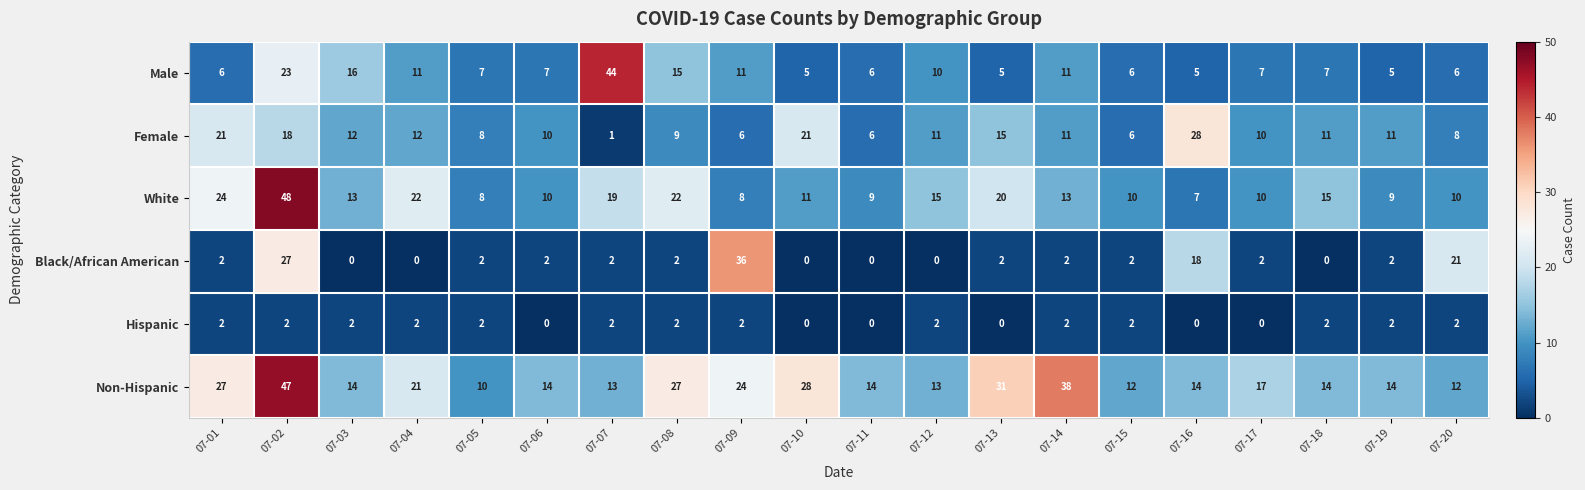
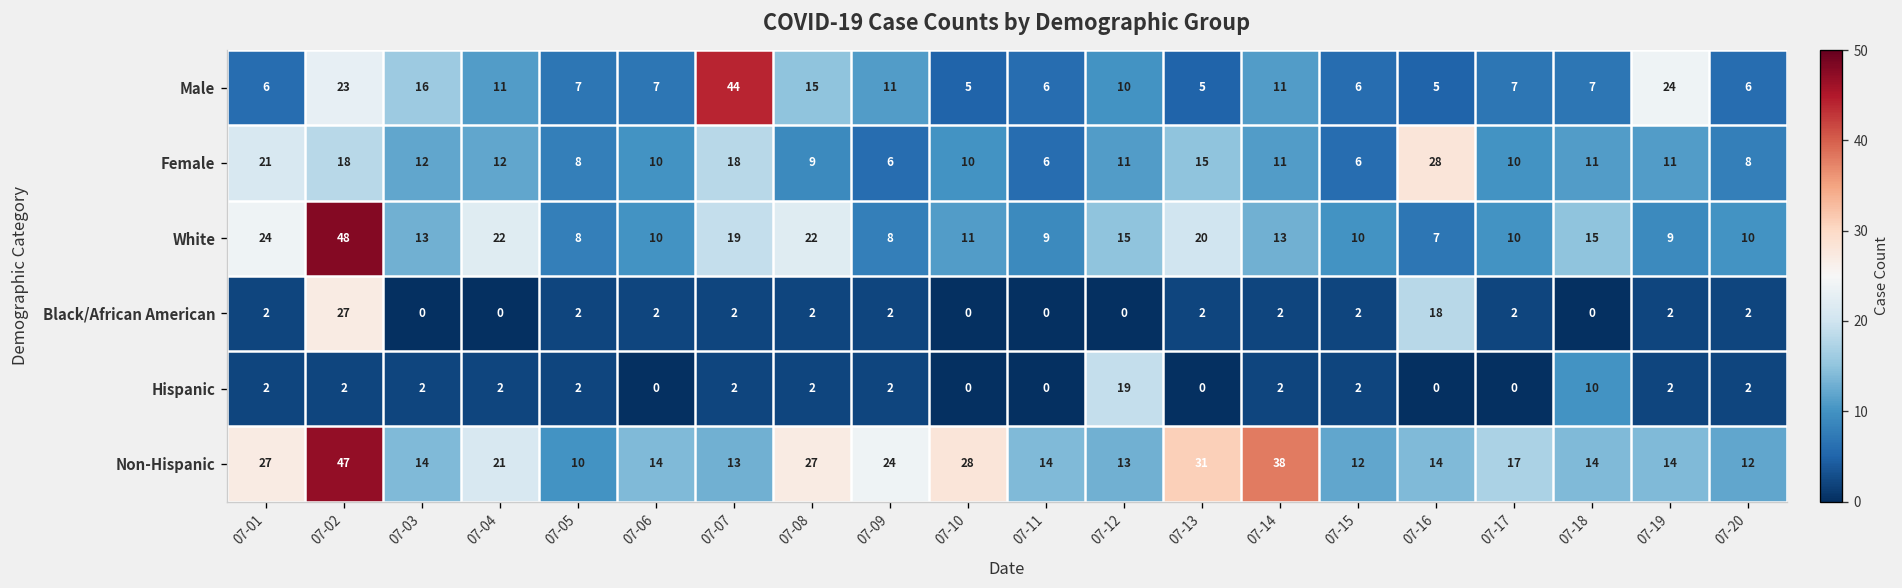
  {
    "Male": {
      "07-01": 6,
      "07-02": 23,
      "07-03": 16,
      "07-04": 11,
      "07-05": 7,
      "07-06": 7,
      "07-07": 44,
      "07-08": 15,
      "07-09": 11,
      "07-10": 5,
      "07-11": 6,
      "07-12": 10,
      "07-13": 5,
      "07-14": 11,
      "07-15": 6,
      "07-16": 5,
      "07-17": 7,
      "07-18": 7,
-     "07-19": 5,
+     "07-19": 24,
      "07-20": 6
    },
    "Female": {
      "07-01": 21,
      "07-02": 18,
      "07-03": 12,
      "07-04": 12,
      "07-05": 8,
      "07-06": 10,
-     "07-07": 1,
+     "07-07": 18,
      "07-08": 9,
      "07-09": 6,
-     "07-10": 21,
+     "07-10": 10,
      "07-11": 6,
      "07-12": 11,
      "07-13": 15,
      "07-14": 11,
      "07-15": 6,
      "07-16": 28,
      "07-17": 10,
      "07-18": 11,
      "07-19": 11,
      "07-20": 8
    },
    "White": {
      "07-01": 24,
      "07-02": 48,
      "07-03": 13,
      "07-04": 22,
      "07-05": 8,
      "07-06": 10,
      "07-07": 19,
      "07-08": 22,
      "07-09": 8,
      "07-10": 11,
      "07-11": 9,
      "07-12": 15,
      "07-13": 20,
      "07-14": 13,
      "07-15": 10,
      "07-16": 7,
      "07-17": 10,
      "07-18": 15,
      "07-19": 9,
      "07-20": 10
    },
    "Black/African American": {
      "07-01": 2,
      "07-02": 27,
      "07-03": 0,
      "07-04": 0,
      "07-05": 2,
      "07-06": 2,
      "07-07": 2,
      "07-08": 2,
-     "07-09": 36,
+     "07-09": 2,
      "07-10": 0,
      "07-11": 0,
      "07-12": 0,
      "07-13": 2,
      "07-14": 2,
      "07-15": 2,
      "07-16": 18,
      "07-17": 2,
      "07-18": 0,
      "07-19": 2,
-     "07-20": 21
+     "07-20": 2
    },
    "Hispanic": {
      "07-01": 2,
      "07-02": 2,
      "07-03": 2,
      "07-04": 2,
      "07-05": 2,
      "07-06": 0,
      "07-07": 2,
      "07-08": 2,
      "07-09": 2,
      "07-10": 0,
      "07-11": 0,
-     "07-12": 2,
+     "07-12": 19,
      "07-13": 0,
      "07-14": 2,
      "07-15": 2,
      "07-16": 0,
      "07-17": 0,
-     "07-18": 2,
+     "07-18": 10,
      "07-19": 2,
      "07-20": 2
    },
    "Non-Hispanic": {
      "07-01": 27,
      "07-02": 47,
      "07-03": 14,
      "07-04": 21,
      "07-05": 10,
      "07-06": 14,
      "07-07": 13,
      "07-08": 27,
      "07-09": 24,
      "07-10": 28,
      "07-11": 14,
      "07-12": 13,
      "07-13": 31,
      "07-14": 38,
      "07-15": 12,
      "07-16": 14,
      "07-17": 17,
      "07-18": 14,
      "07-19": 14,
      "07-20": 12
    }
  }
